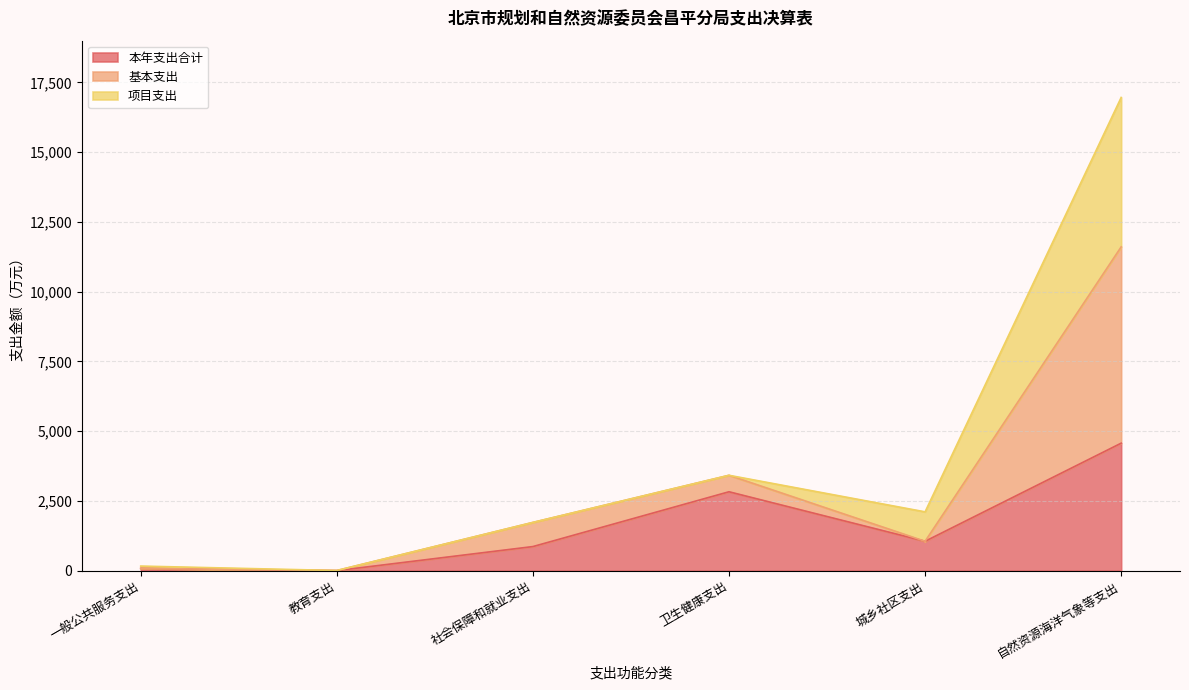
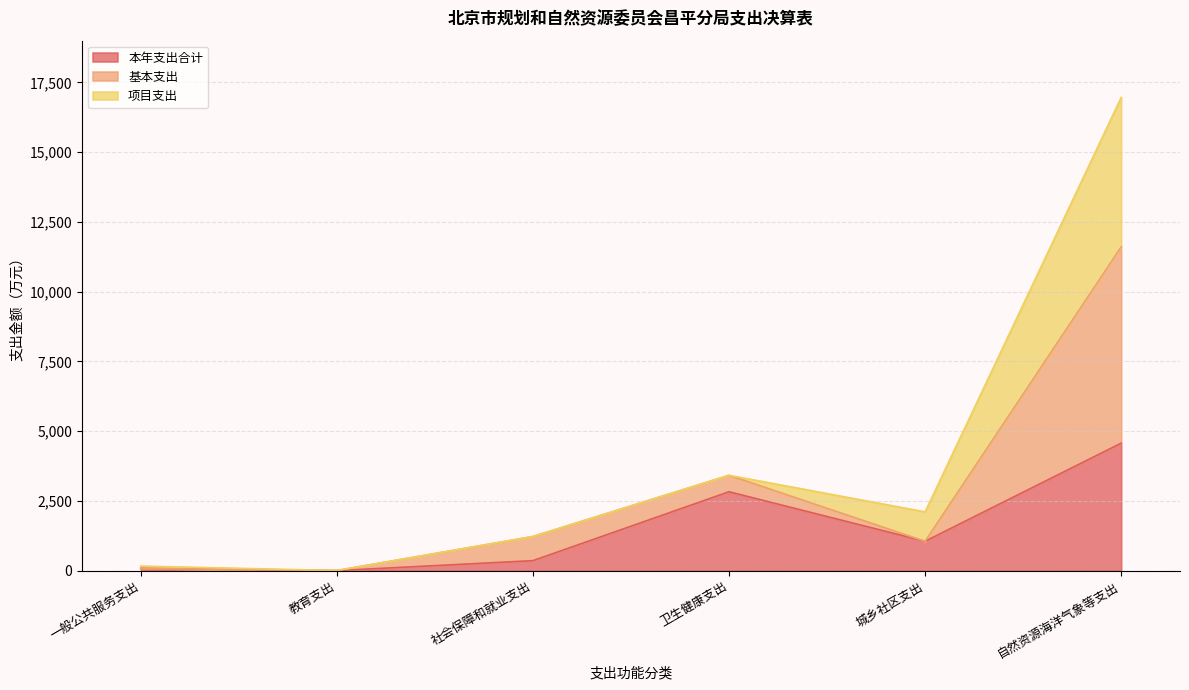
  {
    "本年支出合计": {
-     "社会保障和就业支出": "900",
+     "社会保障和就业支出": "400",
      "卫生健康支出": "2,800",
      "自然资源海洋气象等支出": "4,600"
    }
  }
